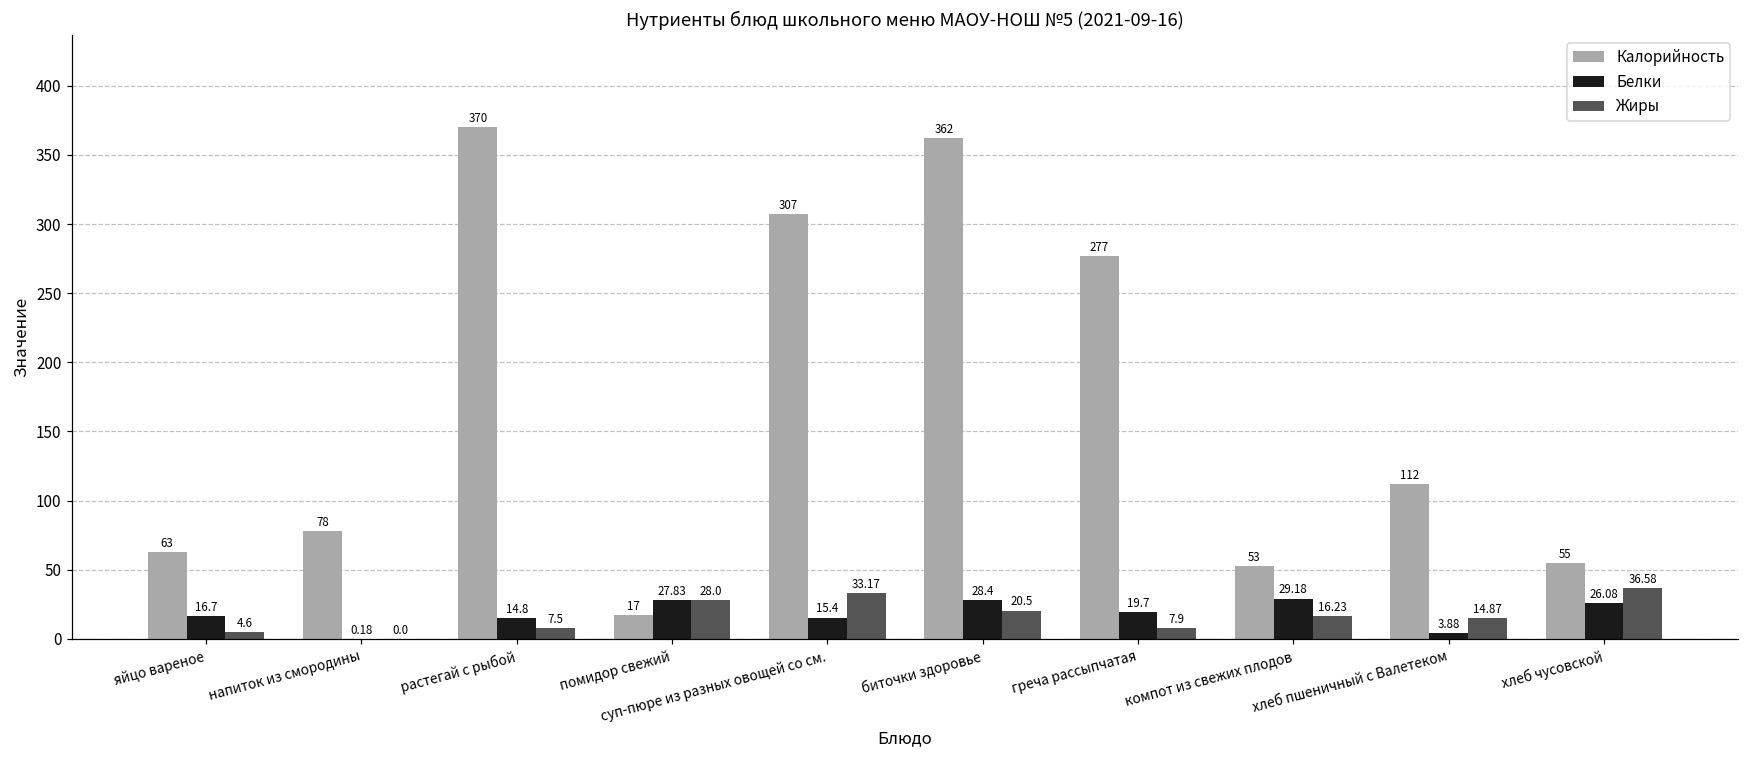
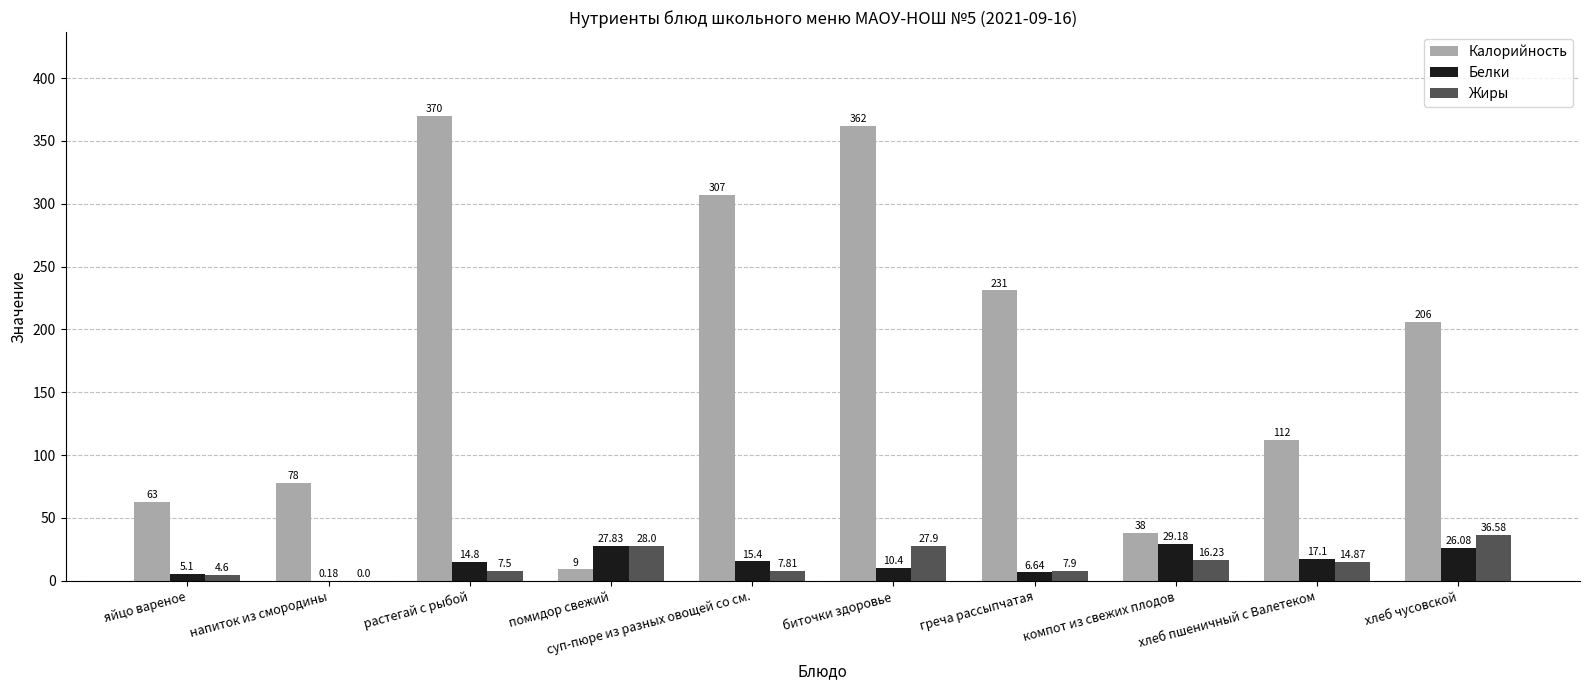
  {
    "Калорийность": {
      "яйцо вареное": 63,
      "напиток из смородины": 78,
      "растегай с рыбой": 370,
-     "помидор свежий": 17,
+     "помидор свежий": 9,
      "суп-пюре из разных овощей со см.": 307,
      "биточки здоровье": 362,
-     "греча рассыпчатая": 277,
-     "компот из свежих плодов": 53,
+     "греча рассыпчатая": 231,
+     "компот из свежих плодов": 38,
      "хлеб пшеничный с Валетеком": 112,
-     "хлеб чусовской": 55
+     "хлеб чусовской": 206
    },
    "Белки": {
-     "яйцо вареное": 16.7,
+     "яйцо вареное": 5.1,
      "напиток из смородины": 0.18,
      "растегай с рыбой": 14.8,
      "помидор свежий": 27.83,
      "суп-пюре из разных овощей со см.": 15.4,
-     "биточки здоровье": 28.4,
-     "греча рассыпчатая": 19.7,
+     "биточки здоровье": 10.4,
+     "греча рассыпчатая": 6.64,
      "компот из свежих плодов": 29.18,
-     "хлеб пшеничный с Валетеком": 3.88,
+     "хлеб пшеничный с Валетеком": 17.1,
      "хлеб чусовской": 26.08
    },
    "Жиры": {
      "яйцо вареное": 4.6,
      "напиток из смородины": 0.0,
      "растегай с рыбой": 7.5,
      "помидор свежий": 28.0,
-     "суп-пюре из разных овощей со см.": 33.17,
-     "биточки здоровье": 20.5,
+     "суп-пюре из разных овощей со см.": 7.81,
+     "биточки здоровье": 27.9,
      "греча рассыпчатая": 7.9,
      "компот из свежих плодов": 16.23,
      "хлеб пшеничный с Валетеком": 14.87,
      "хлеб чусовской": 36.58
    }
  }
